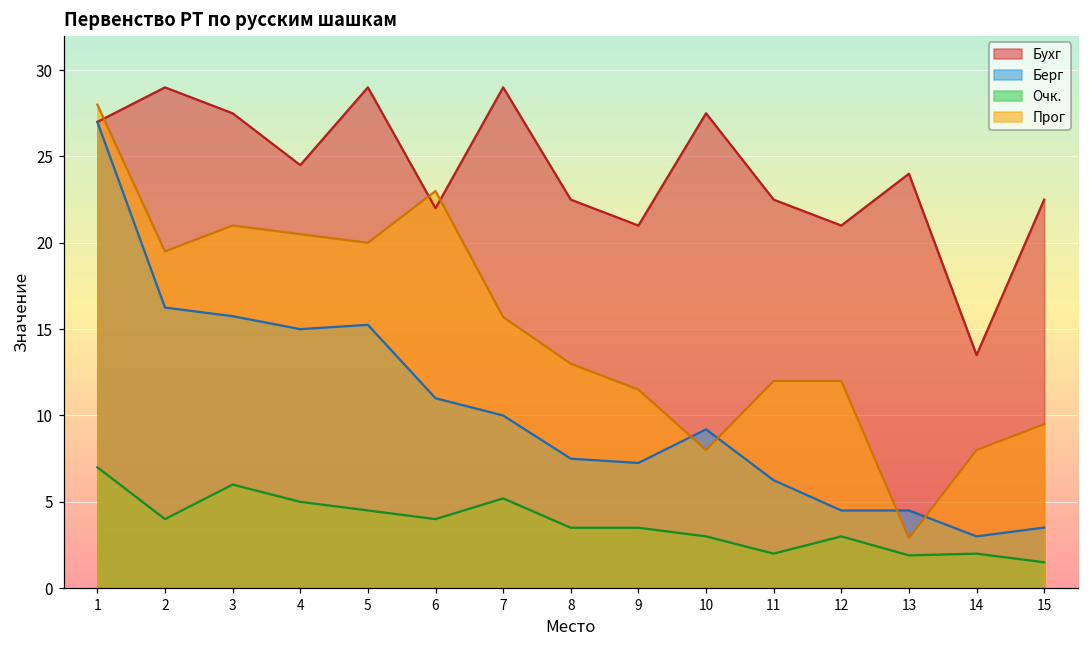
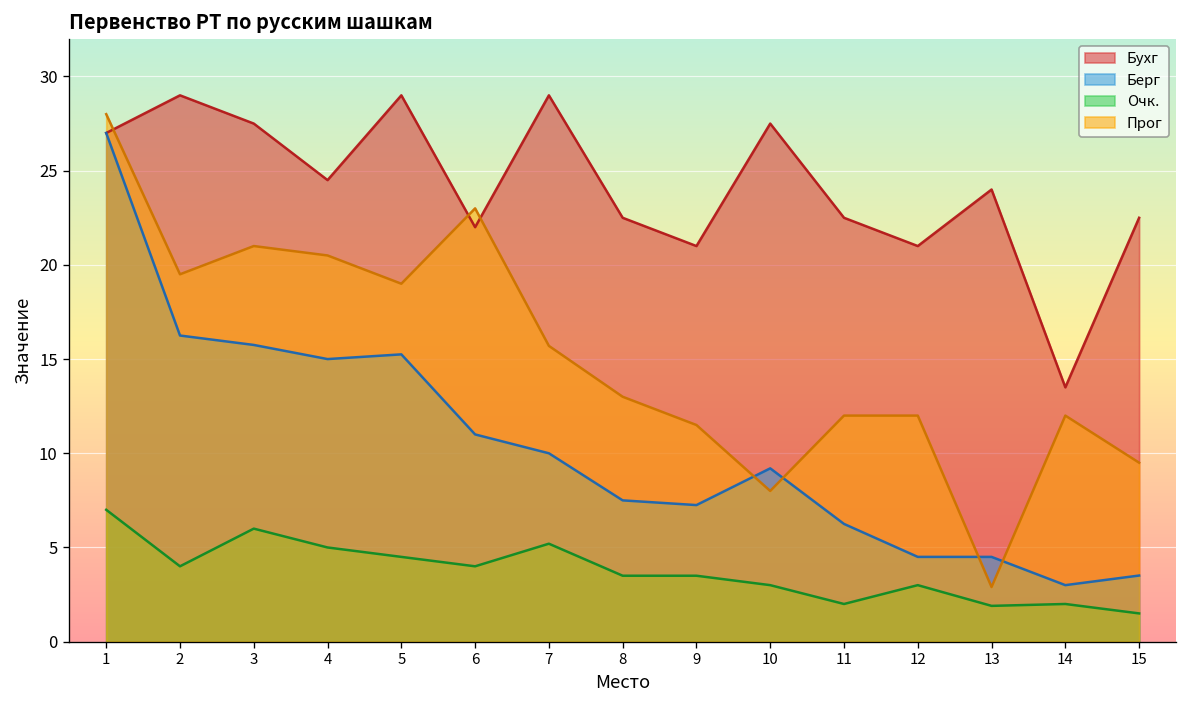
  {
    "Бухг": {
      "2": 29,
      "3": 27.5,
      "4": 24.5,
      "5": 29,
      "6": 22,
      "7": 29,
      "8": 22.5,
      "9": 21,
      "10": 27.5,
      "11": 22.5,
      "12": 21,
      "13": 24,
      "14": 13.5,
      "15": 22.5
    },
    "Берг": {
      "2": 16.3,
      "3": 15.8,
      "4": 15,
      "5": 15.3,
      "6": 11,
      "7": 10,
      "8": 7.5,
      "9": 7.3,
      "10": 9.2,
      "11": 6.3,
      "12": 4.5,
      "13": 4.5,
      "14": 3,
      "15": 3.5
    },
    "Очк.": {
      "1": 7,
      "2": 4,
      "3": 6,
      "4": 5,
      "5": 4.5,
      "6": 4,
      "7": 5.2,
      "8": 3.5,
      "9": 3.5,
      "10": 3,
      "11": 2,
      "12": 3,
      "13": 2,
      "14": 2,
      "15": 1.5
    },
    "Прог": {
      "1": 28,
      "2": 19.5,
      "3": 21,
      "4": 20.5,
-     "5": 20,
+     "5": 19,
      "6": 23,
      "7": 15.7,
      "8": 13,
      "9": 11.5,
      "10": 8,
      "11": 12,
      "12": 12,
      "13": 3,
-     "14": 8,
+     "14": 12,
      "15": 9.5
    }
  }
